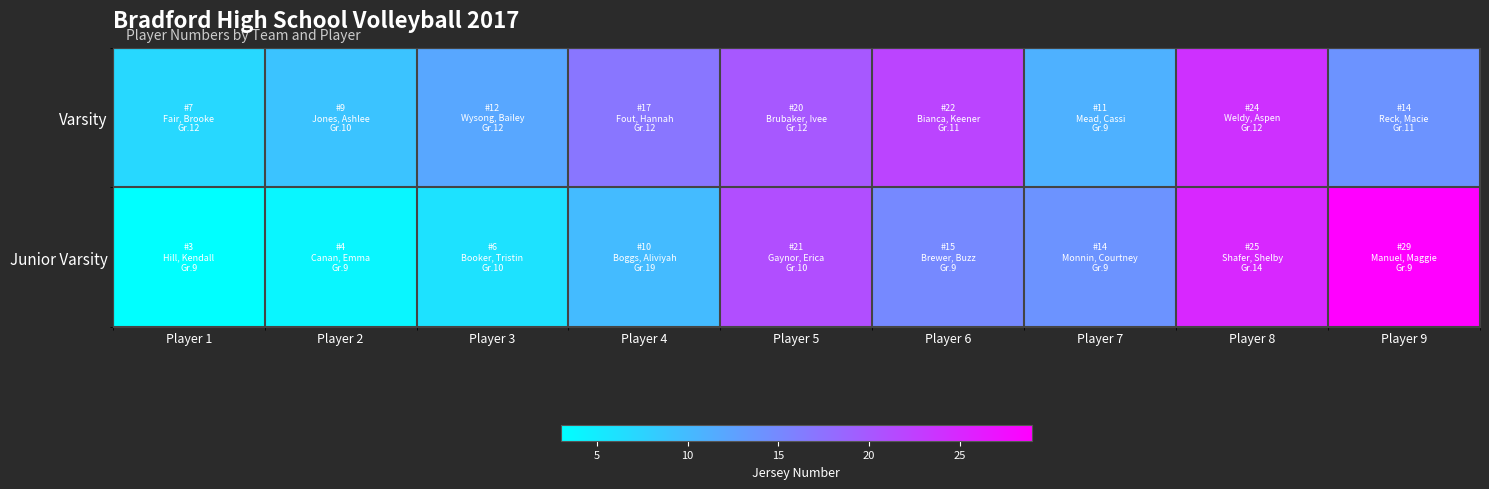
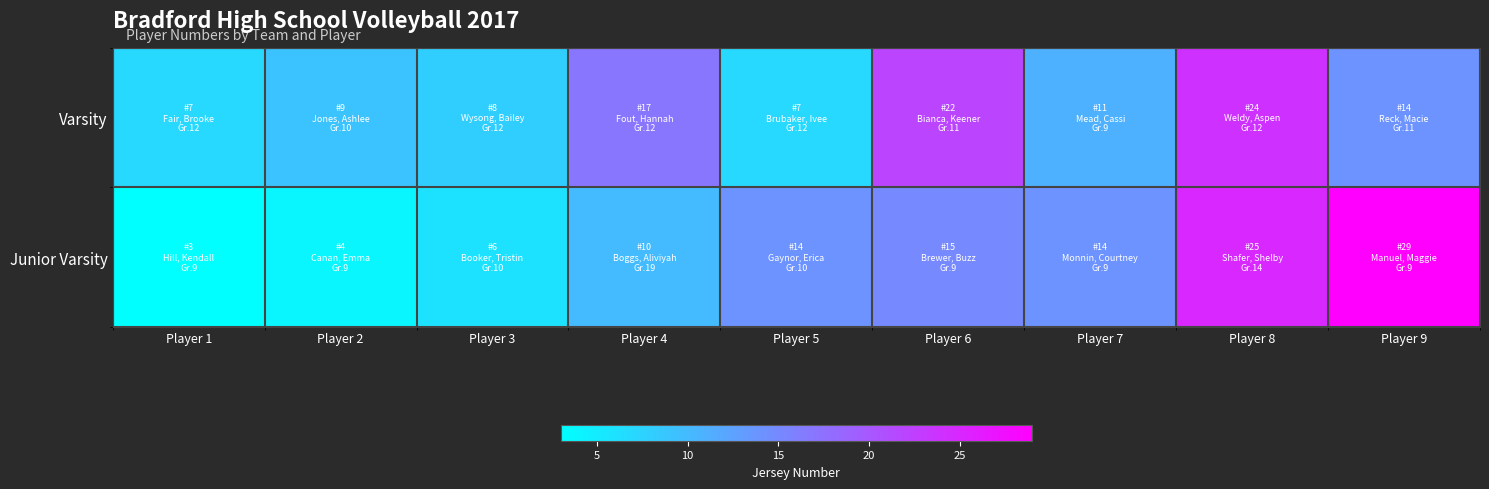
  {
    "Varsity": {
-     "Player 3": 12,
-     "Player 5": 20
+     "Player 3": 8,
+     "Player 5": 7
    },
    "Junior Varsity": {
-     "Player 5": 21
+     "Player 5": 14
    }
  }
